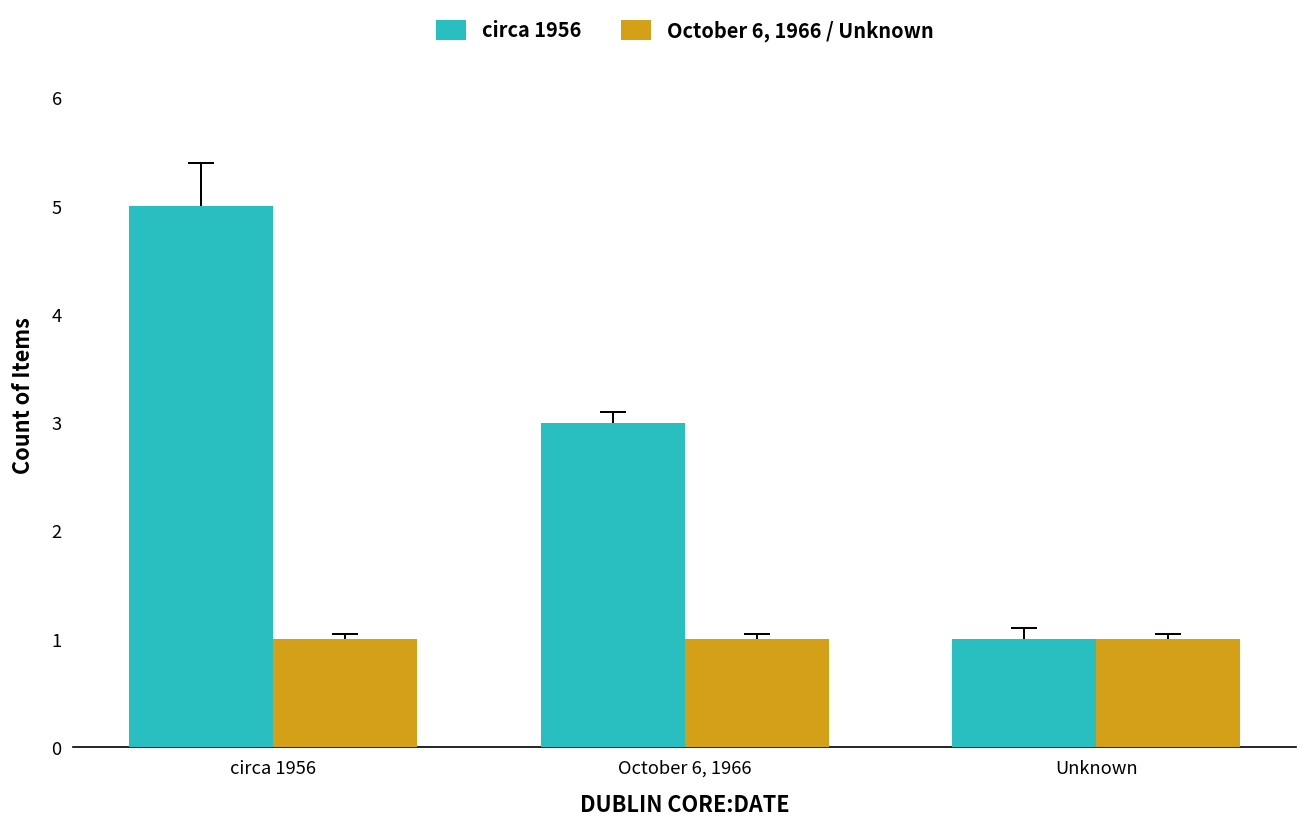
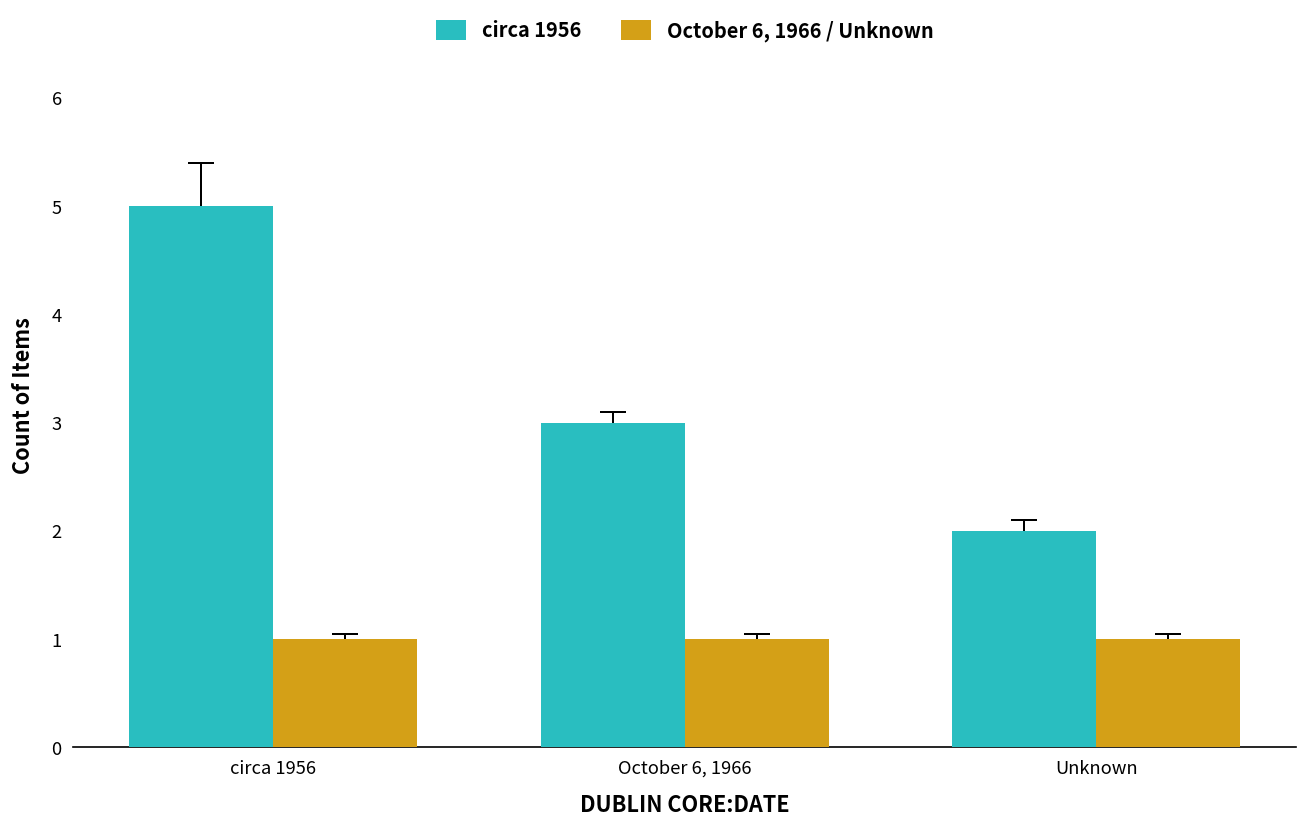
  {
    "circa 1956": {
      "circa 1956": 5,
      "October 6, 1966": 3,
-     "Unknown": 1
+     "Unknown": 2
    },
    "October 6, 1966 / Unknown": {
      "circa 1956": 1,
      "October 6, 1966": 1,
      "Unknown": 1
    }
  }
